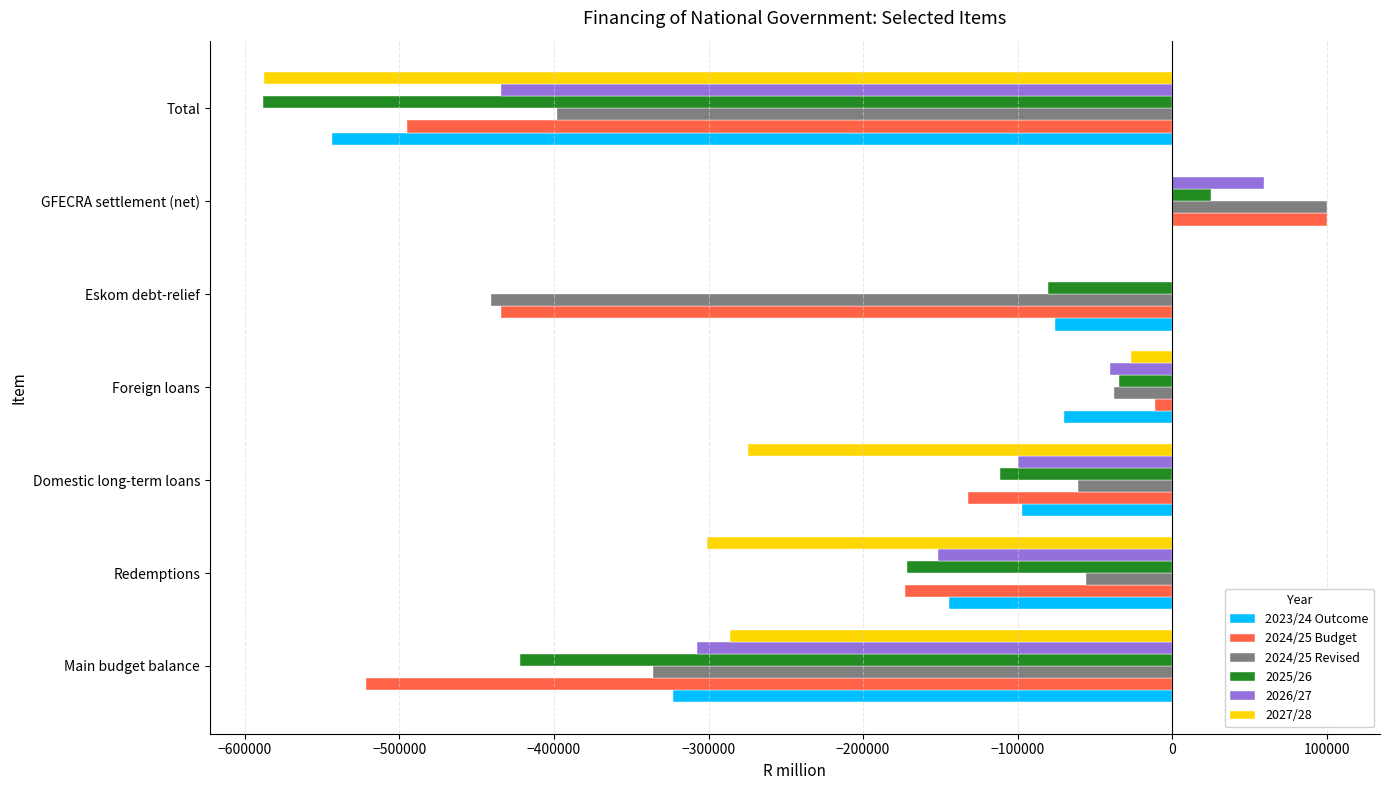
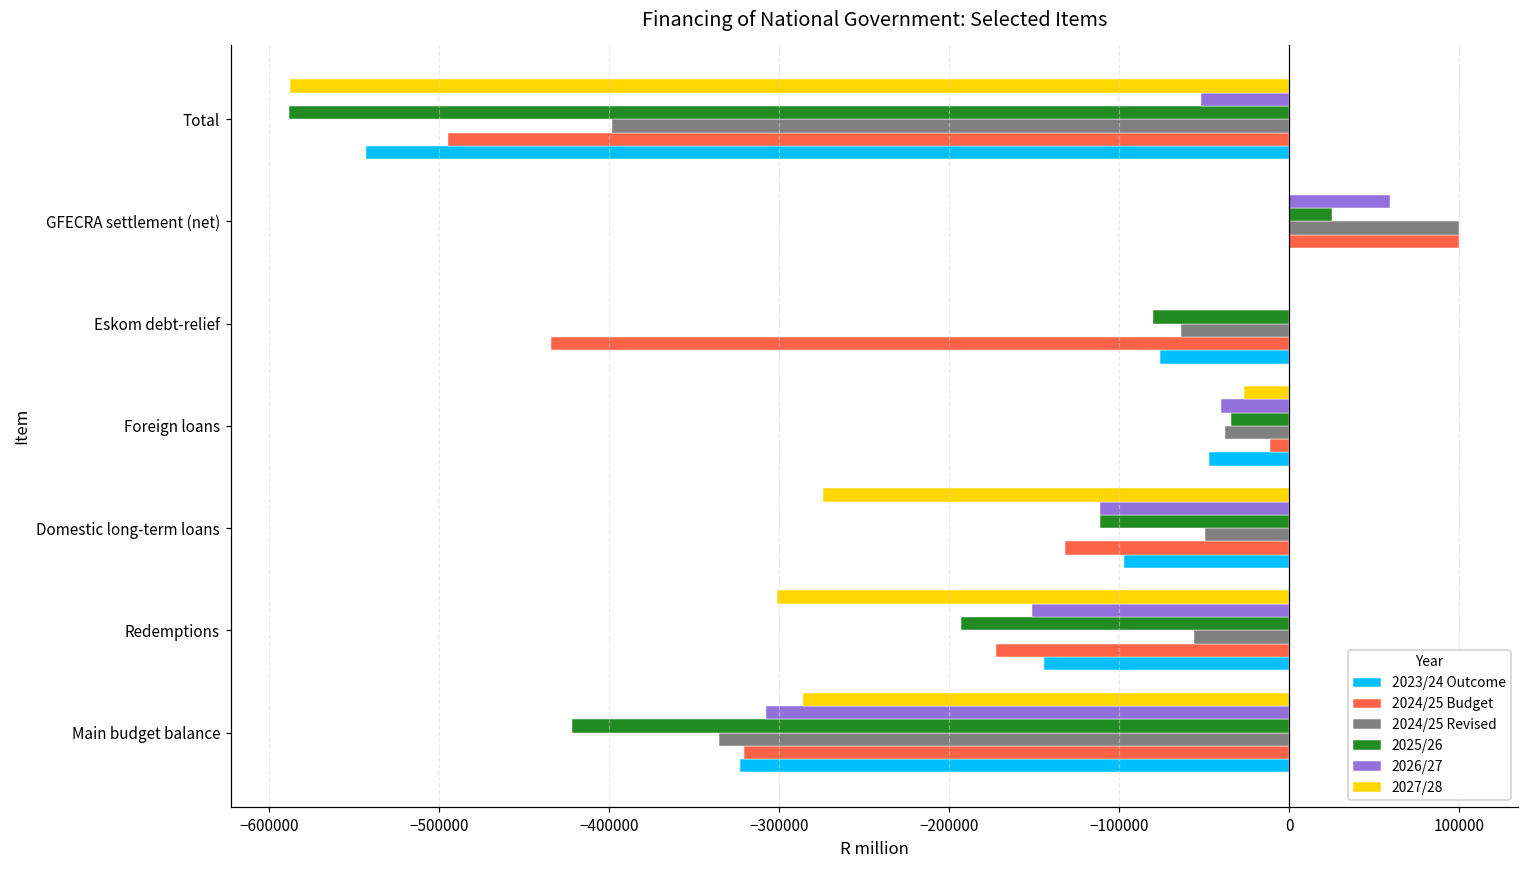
  {
    "2023/24 Outcome": {
      "Total": -543000,
      "GFECRA settlement (net)": 0,
      "Eskom debt-relief": -76000,
-     "Foreign loans": -70000,
+     "Foreign loans": -47000,
      "Domestic long-term loans": -97000,
      "Redemptions": -144000,
      "Main budget balance": -323000
    },
    "2024/25 Budget": {
      "Total": -495000,
      "GFECRA settlement (net)": 100000,
      "Eskom debt-relief": -435000,
      "Foreign loans": -11000,
      "Domestic long-term loans": -132000,
      "Redemptions": -173000,
-     "Main budget balance": -521000
+     "Main budget balance": -321000
    },
    "2024/25 Revised": {
      "Total": -398000,
      "GFECRA settlement (net)": 100000,
-     "Eskom debt-relief": -441000,
+     "Eskom debt-relief": -64000,
      "Foreign loans": -38000,
-     "Domestic long-term loans": -61000,
+     "Domestic long-term loans": -50000,
      "Redemptions": -56000,
      "Main budget balance": -336000
    },
    "2025/26": {
      "Total": -588000,
      "GFECRA settlement (net)": 25000,
      "Eskom debt-relief": -80000,
      "Foreign loans": -34000,
      "Domestic long-term loans": -111000,
-     "Redemptions": -172000,
+     "Redemptions": -193000,
      "Main budget balance": -422000
    },
    "2026/27": {
-     "Total": -434000,
+     "Total": -52000,
      "GFECRA settlement (net)": 59000,
      "Eskom debt-relief": 0,
      "Foreign loans": -40000,
-     "Domestic long-term loans": -100000,
+     "Domestic long-term loans": -111000,
      "Redemptions": -152000,
      "Main budget balance": -308000
    },
    "2027/28": {
      "Total": -588000,
      "GFECRA settlement (net)": 0,
      "Eskom debt-relief": 0,
      "Foreign loans": -27000,
      "Domestic long-term loans": -275000,
      "Redemptions": -301000,
      "Main budget balance": -286000
    }
  }
